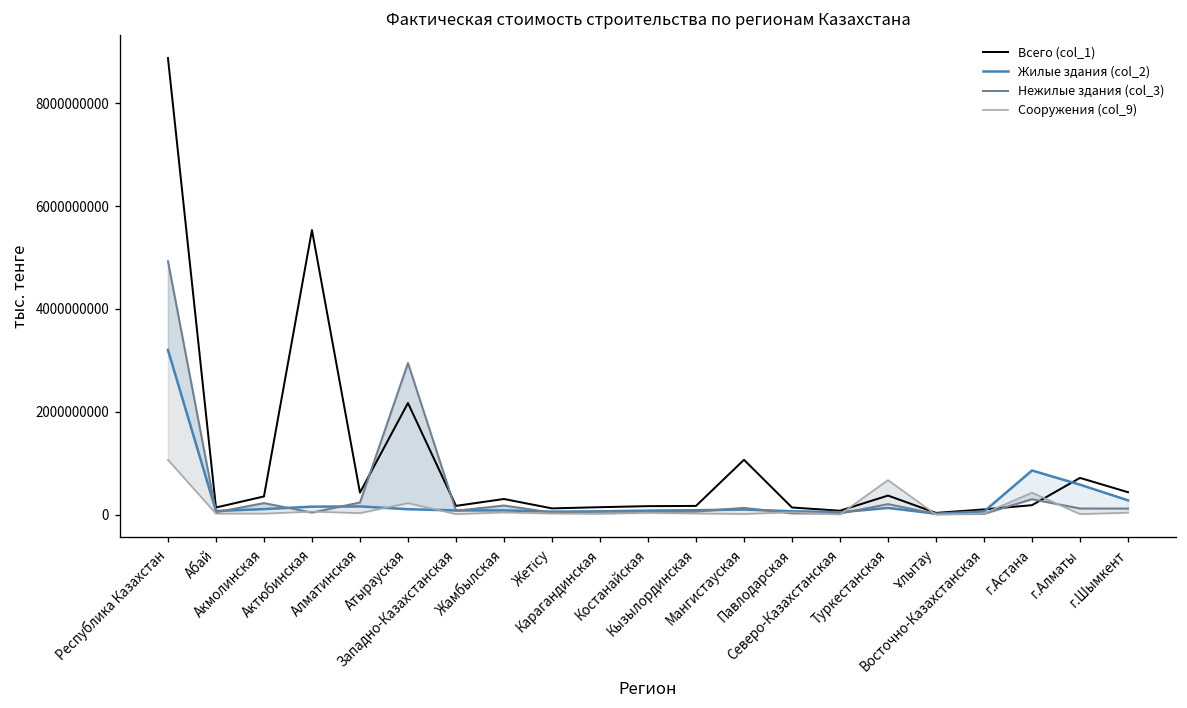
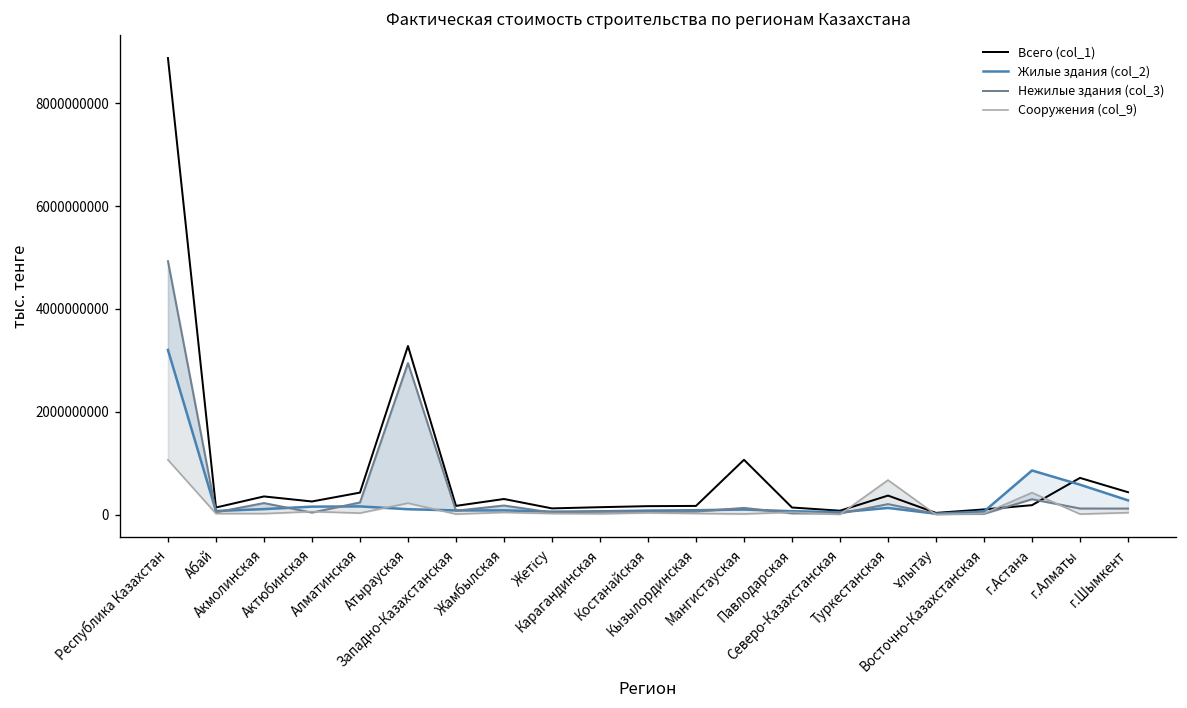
  {
    "Всего (col_1)": {
      "Республика Казахстан": 8900000000,
      "Абай": 100000000,
      "Акмолинская": 400000000,
-     "Актюбинская": 5500000000,
+     "Актюбинская": 300000000,
      "Алматинская": 400000000,
-     "Атырауская": 2200000000,
+     "Атырауская": 3300000000,
      "Западно-Казахстанская": 200000000,
      "Жамбылская": 300000000,
      "Жетісу": 100000000,
      "Карагандинская": 100000000,
      "Костанайская": 200000000,
      "Кызылординская": 200000000,
      "Мангистауская": 1100000000,
      "Павлодарская": 100000000,
      "Туркестанская": 400000000,
      "г.Астана": 200000000,
      "г.Алматы": 700000000,
      "г.Шымкент": 400000000
    },
    "Сооружения (col_9)": {
      "Республика Казахстан": 1100000000,
      "Акмолинская": 0,
      "Алматинская": 0,
      "Атырауская": 200000000,
      "Западно-Казахстанская": 0,
      "Мангистауская": 0,
      "г.Алматы": 0,
      "г.Шымкент": 0
    }
  }
